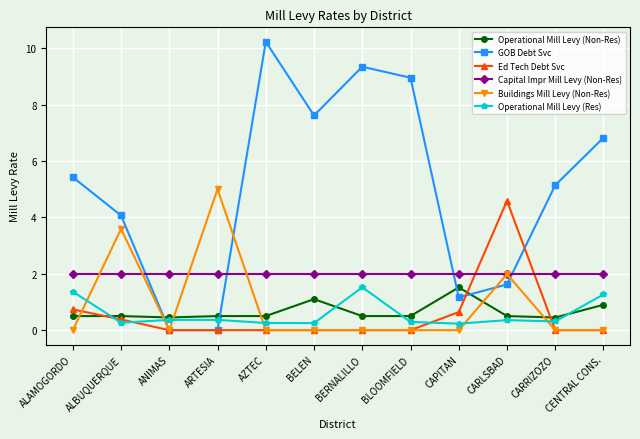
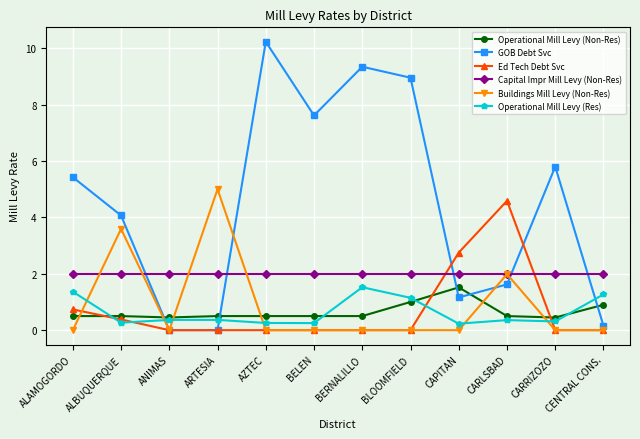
  {
    "Operational Mill Levy (Non-Res)": {
      "ALAMOGORDO": 0.5,
      "ALBUQUERQUE": 0.5,
      "ARTESIA": 0.5,
      "AZTEC": 0.5,
-     "BELEN": 1.1,
+     "BELEN": 0.5,
      "BERNALILLO": 0.5,
-     "BLOOMFIELD": 0.5,
+     "BLOOMFIELD": 1.0,
      "CAPITAN": 1.5,
      "CARLSBAD": 0.5,
      "CARRIZOZO": 0.4,
      "CENTRAL CONS.": 0.9
    },
    "GOB Debt Svc": {
      "ALAMOGORDO": 5.4,
      "ALBUQUERQUE": 4.1,
      "AZTEC": 10.2,
      "BELEN": 7.6,
      "BERNALILLO": 9.3,
      "BLOOMFIELD": 9.0,
      "CAPITAN": 1.2,
      "CARLSBAD": 1.6,
-     "CARRIZOZO": 5.1,
-     "CENTRAL CONS.": 6.8
+     "CARRIZOZO": 5.8,
+     "CENTRAL CONS.": 0.2
    },
    "Ed Tech Debt Svc": {
      "ALAMOGORDO": 0.7,
      "ALBUQUERQUE": 0.4,
-     "CAPITAN": 0.6,
+     "CAPITAN": 2.8,
      "CARLSBAD": 4.6
    },
    "Capital Impr Mill Levy (Non-Res)": {
      "ALAMOGORDO": 2.0,
      "ALBUQUERQUE": 2.0,
      "ANIMAS": 2.0,
      "ARTESIA": 2.0,
      "AZTEC": 2.0,
      "BELEN": 2.0,
      "BERNALILLO": 2.0,
      "BLOOMFIELD": 2.0,
      "CAPITAN": 2.0,
      "CARRIZOZO": 2.0,
      "CENTRAL CONS.": 2.0
    },
    "Buildings Mill Levy (Non-Res)": {
      "ALAMOGORDO": 0.0,
      "ALBUQUERQUE": 3.6,
      "ARTESIA": 5.0,
      "CAPITAN": 0.0
    },
    "Operational Mill Levy (Res)": {
      "ALAMOGORDO": 1.4,
      "ALBUQUERQUE": 0.3,
      "ARTESIA": 0.4,
      "AZTEC": 0.3,
      "BELEN": 0.3,
      "BERNALILLO": 1.5,
-     "BLOOMFIELD": 0.3,
+     "BLOOMFIELD": 1.1,
      "CAPITAN": 0.2,
      "CARLSBAD": 0.4,
      "CARRIZOZO": 0.3,
      "CENTRAL CONS.": 1.3
    }
  }
